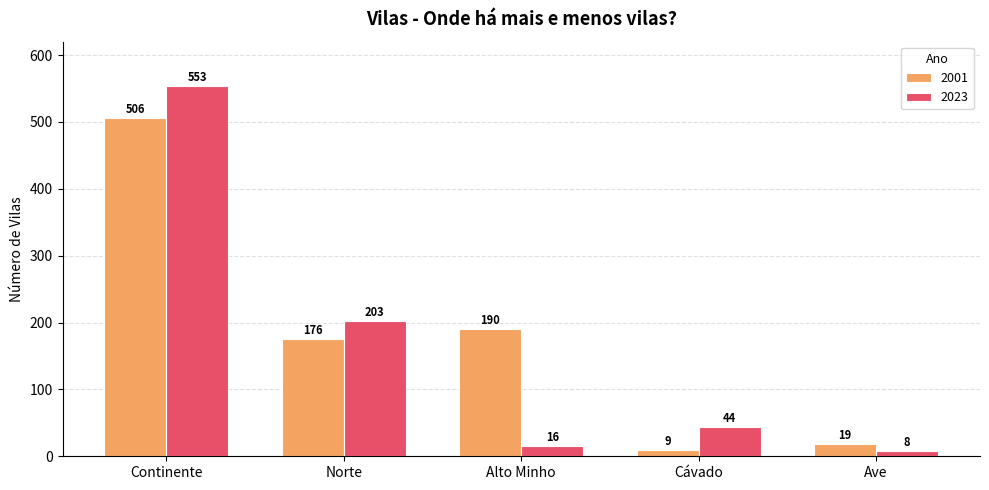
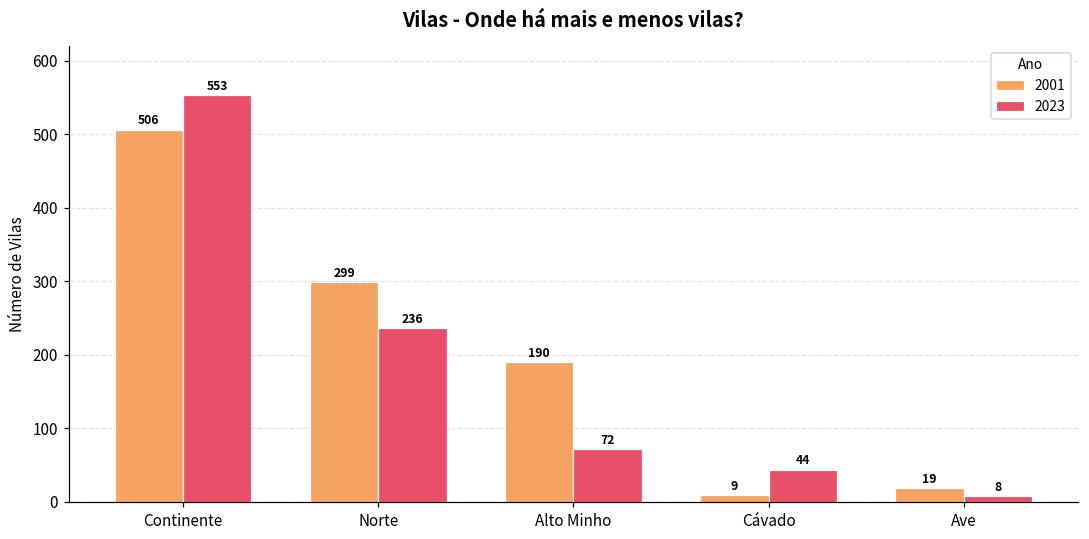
  {
    "2001": {
      "Continente": 506,
-     "Norte": 176,
+     "Norte": 299,
      "Alto Minho": 190,
      "Cávado": 9,
      "Ave": 19
    },
    "2023": {
      "Continente": 553,
-     "Norte": 203,
-     "Alto Minho": 16,
+     "Norte": 236,
+     "Alto Minho": 72,
      "Cávado": 44,
      "Ave": 8
    }
  }
